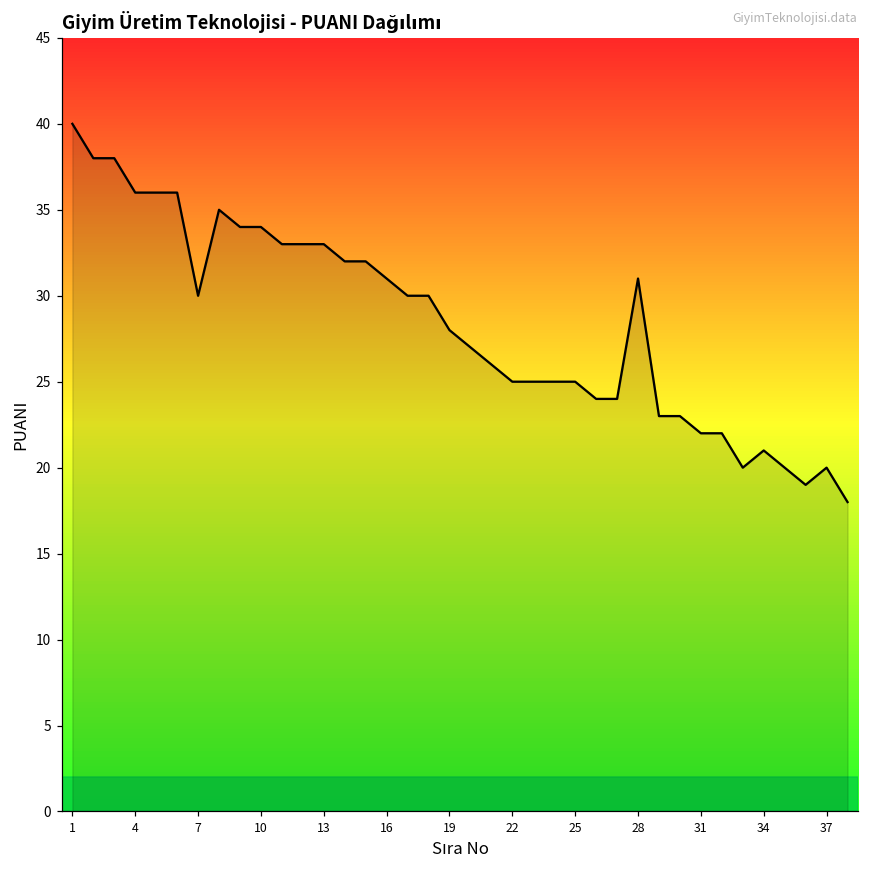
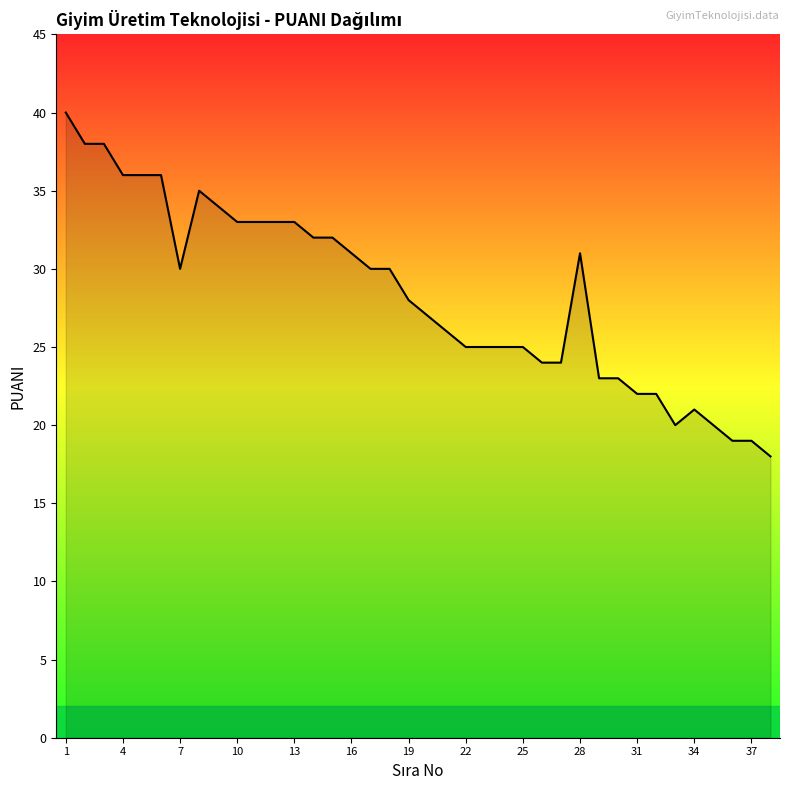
  {
    "1": 40,
    "4": 36,
    "7": 30,
-   "10": 34,
+   "10": 33,
    "13": 33,
    "16": 31,
    "19": 28,
    "22": 25,
    "25": 25,
    "28": 31,
    "31": 22,
    "34": 21,
-   "37": 20
+   "37": 19
  }
